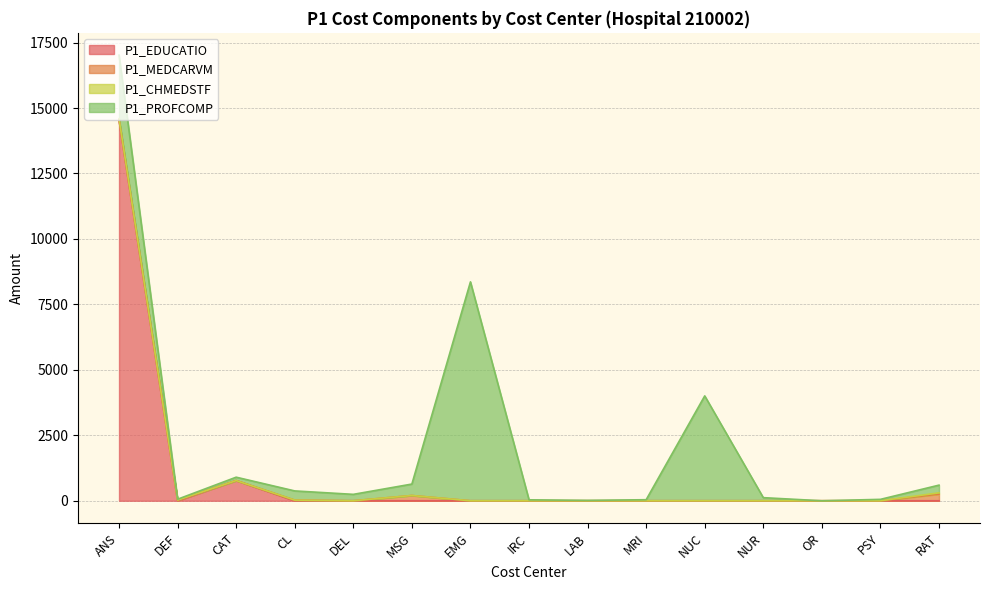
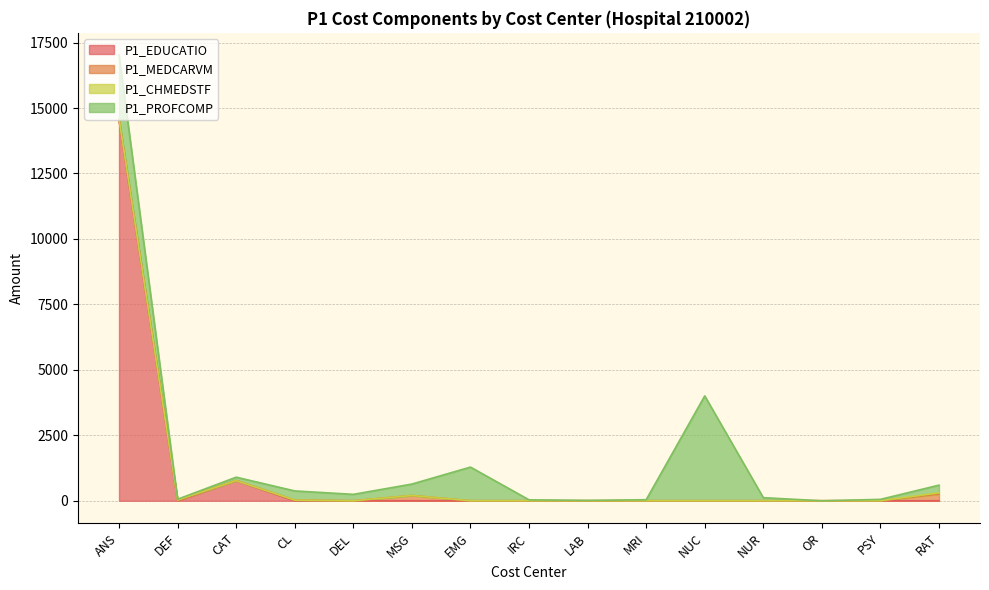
  {
    "P1_PROFCOMP": {
      "CAT": 100,
      "CL": 400,
      "DEL": 200,
      "MSG": 400,
-     "EMG": 8400,
+     "EMG": 1300,
      "NUC": 4000,
      "NUR": 100,
      "RAT": 300
    }
  }
